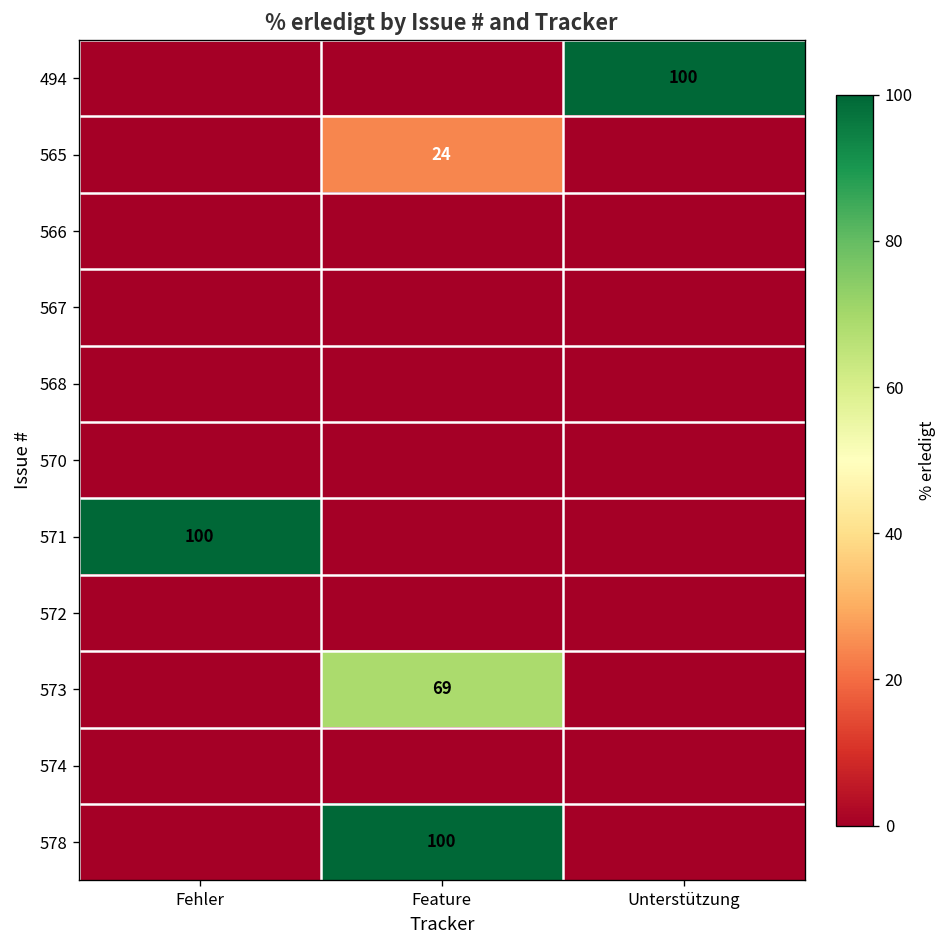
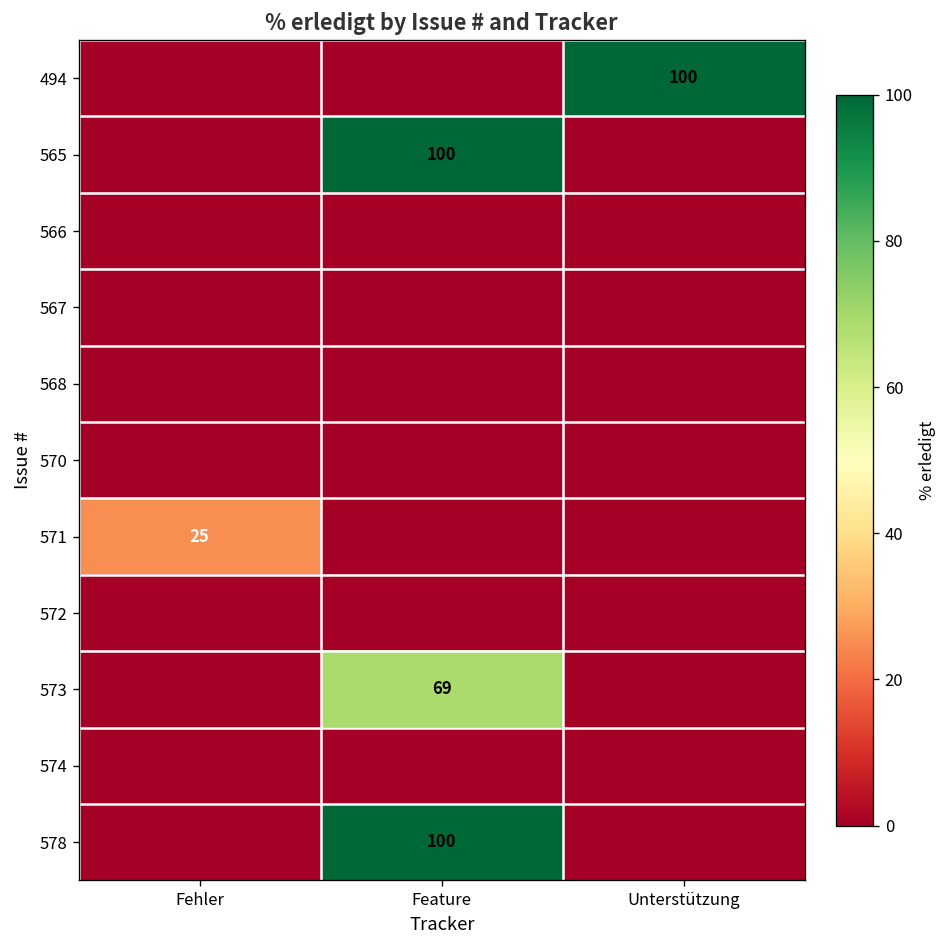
  {
    "494": {
      "Unterstützung": 100
    },
    "565": {
-     "Feature": 24
+     "Feature": 100
    },
    "571": {
-     "Fehler": 100
+     "Fehler": 25
    },
    "573": {
      "Feature": 69
    },
    "578": {
      "Feature": 100
    }
  }
